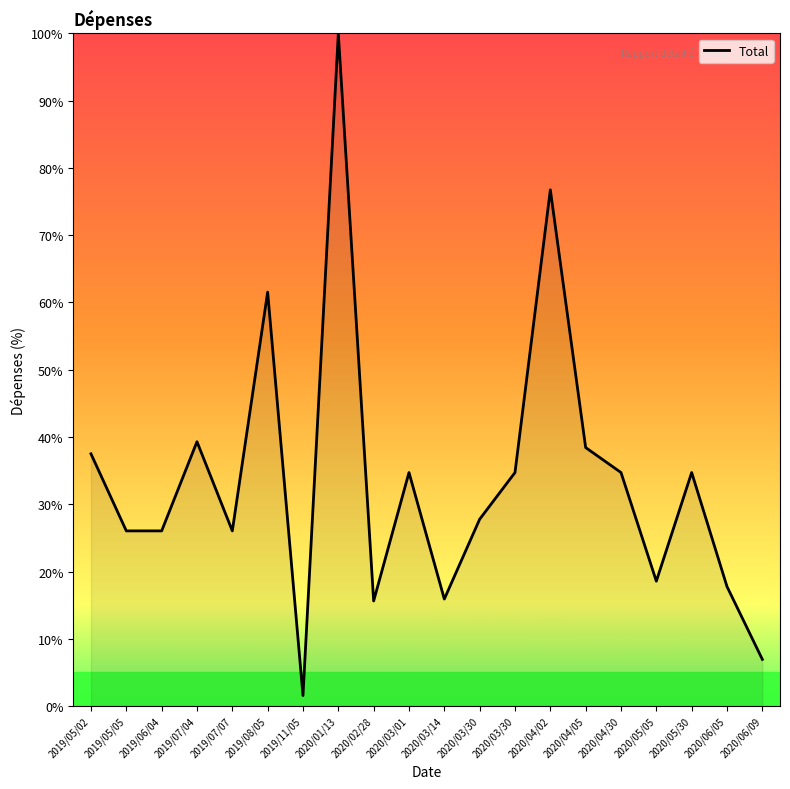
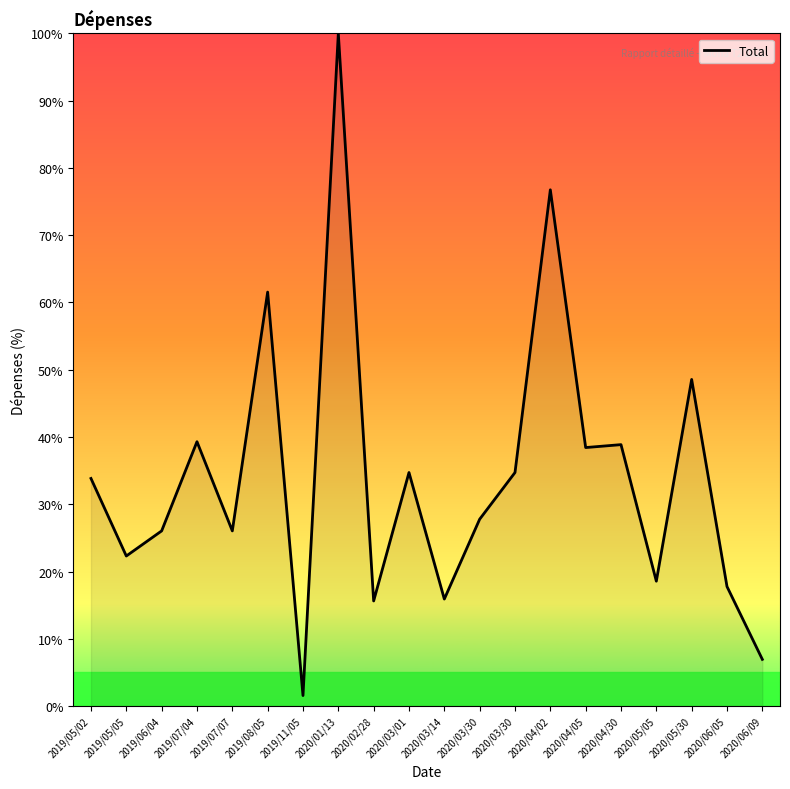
  {
-   "2019/05/02": "38%",
-   "2019/05/05": "26%",
+   "2019/05/02": "34%",
+   "2019/05/05": "22%",
    "2019/06/04": "26%",
    "2019/07/04": "39%",
    "2019/07/07": "26%",
    "2019/08/05": "62%",
    "2020/01/13": "100%",
    "2020/02/28": "16%",
    "2020/03/01": "35%",
    "2020/03/14": "16%",
    "2020/04/02": "77%",
    "2020/04/05": "38%",
-   "2020/04/30": "35%",
+   "2020/04/30": "39%",
    "2020/05/05": "19%",
-   "2020/05/30": "35%",
+   "2020/05/30": "49%",
    "2020/06/05": "18%",
    "2020/06/09": "7%"
  }
